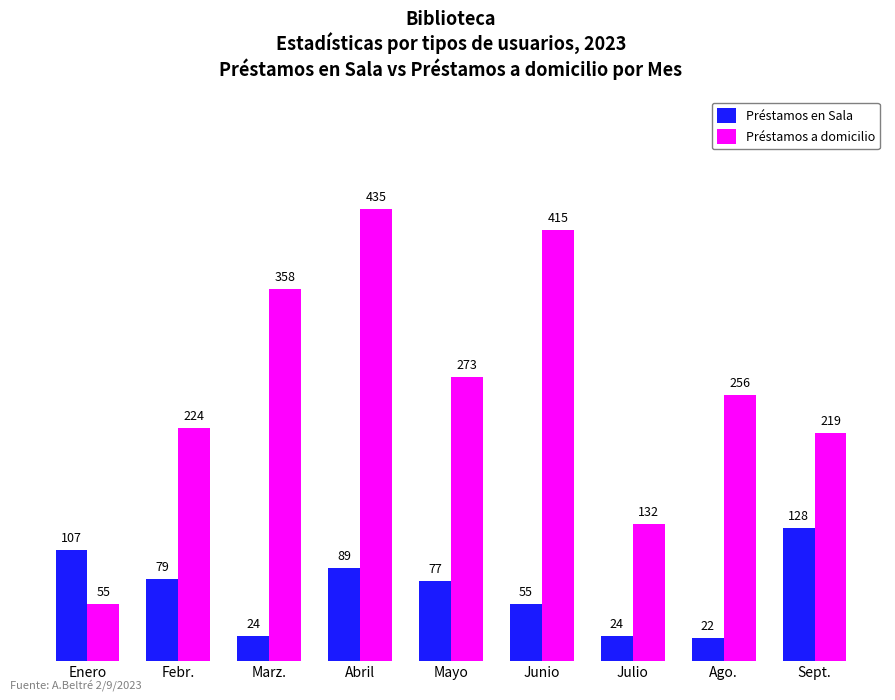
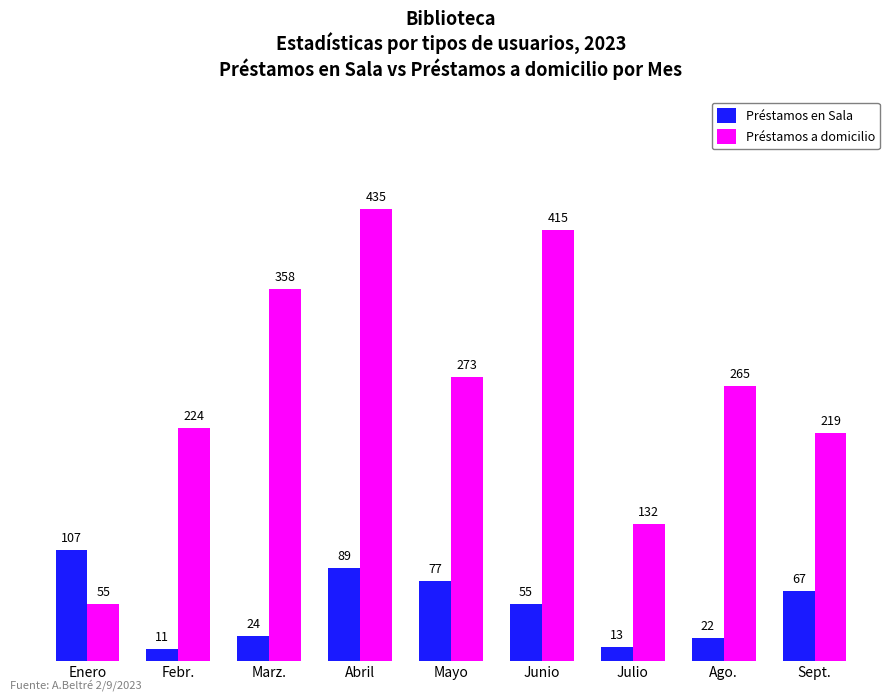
  {
    "Préstamos en Sala": {
      "Enero": 107,
-     "Febr.": 79,
+     "Febr.": 11,
      "Marz.": 24,
      "Abril": 89,
      "Mayo": 77,
      "Junio": 55,
-     "Julio": 24,
+     "Julio": 13,
      "Ago.": 22,
-     "Sept.": 128
+     "Sept.": 67
    },
    "Préstamos a domicilio": {
      "Enero": 55,
      "Febr.": 224,
      "Marz.": 358,
      "Abril": 435,
      "Mayo": 273,
      "Junio": 415,
      "Julio": 132,
-     "Ago.": 256,
+     "Ago.": 265,
      "Sept.": 219
    }
  }
